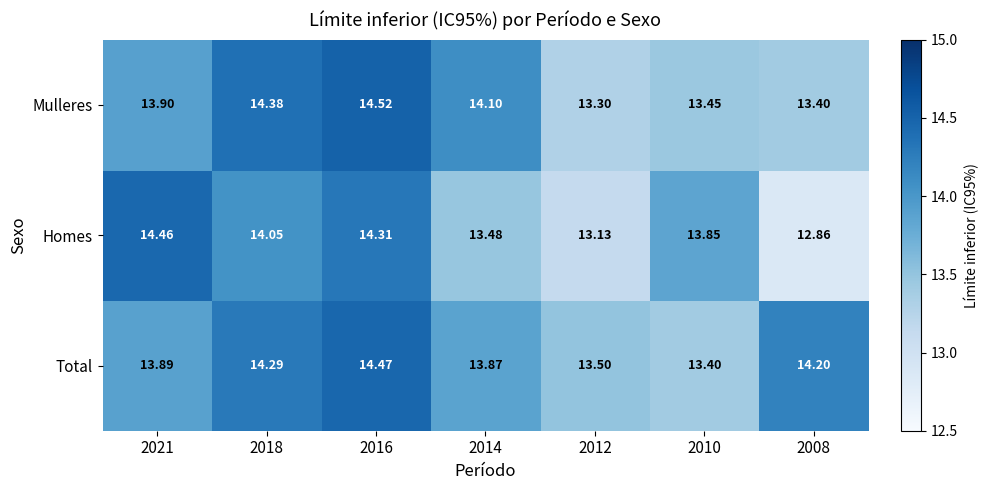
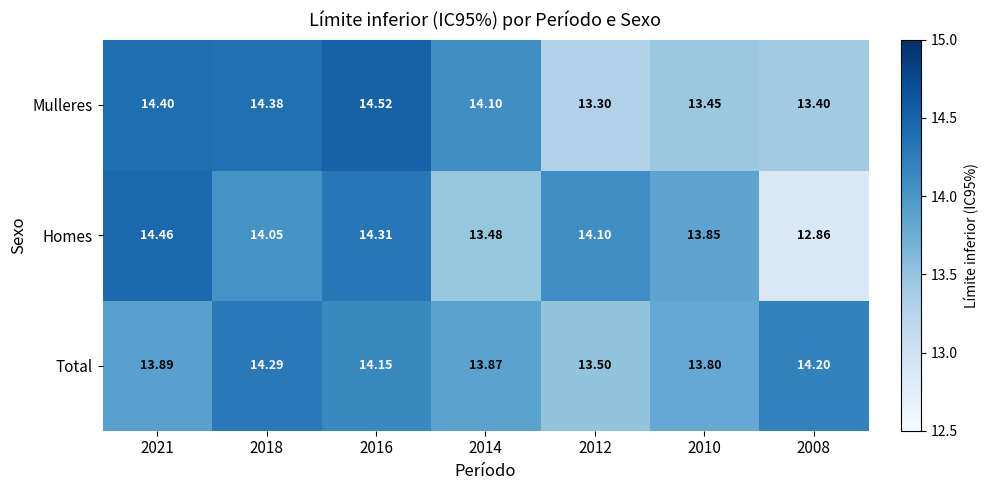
  {
    "Mulleres": {
-     "2021": 13.90,
+     "2021": 14.40,
      "2018": 14.38,
      "2016": 14.52,
      "2014": 14.10,
      "2012": 13.30,
      "2010": 13.45,
      "2008": 13.40
    },
    "Homes": {
      "2021": 14.46,
      "2018": 14.05,
      "2016": 14.31,
      "2014": 13.48,
-     "2012": 13.13,
+     "2012": 14.10,
      "2010": 13.85,
      "2008": 12.86
    },
    "Total": {
      "2021": 13.89,
      "2018": 14.29,
-     "2016": 14.47,
+     "2016": 14.15,
      "2014": 13.87,
      "2012": 13.50,
-     "2010": 13.40,
+     "2010": 13.80,
      "2008": 14.20
    }
  }
